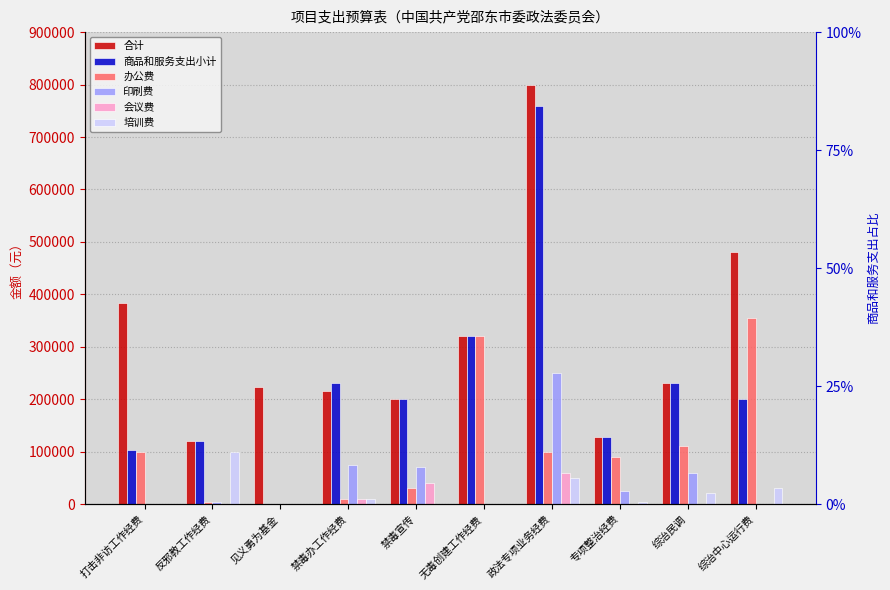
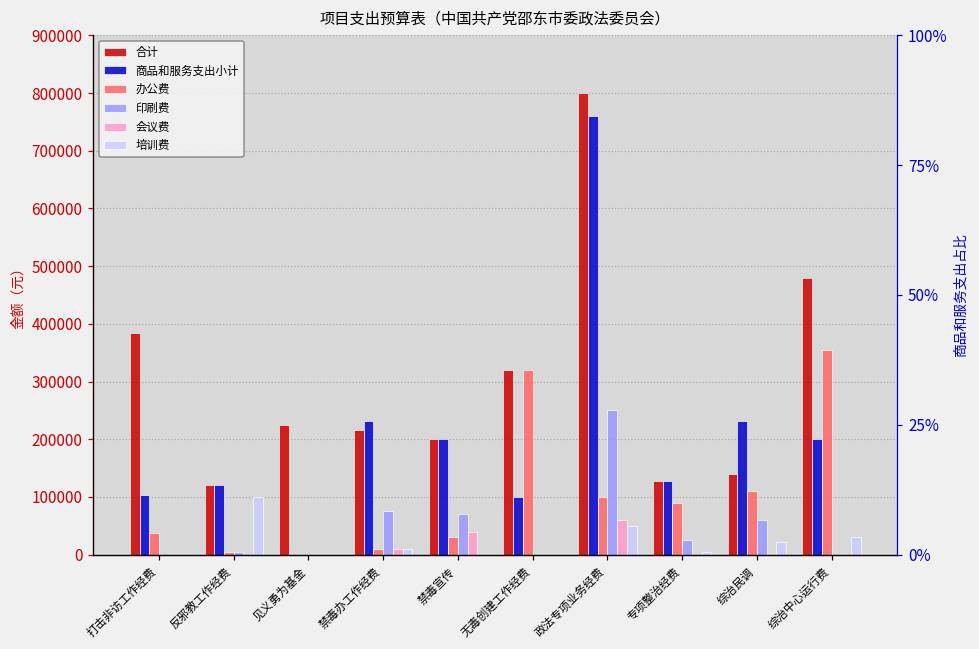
  {
    "合计": {
      "打击非访工作经费": 380000,
      "反邪教工作经费": 120000,
      "见义勇为基金": 220000,
      "禁毒办工作经费": 220000,
      "禁毒宣传": 200000,
      "无毒创建工作经费": 320000,
      "政法专项业务经费": 800000,
      "专项整治经费": 130000,
-     "综治民调": 230000,
+     "综治民调": 140000,
      "综治中心运行费": 480000
    },
    "商品和服务支出小计": {
      "打击非访工作经费": 100000,
      "反邪教工作经费": 120000,
      "见义勇为基金": 0,
      "禁毒办工作经费": 230000,
      "禁毒宣传": 200000,
-     "无毒创建工作经费": 320000,
+     "无毒创建工作经费": 100000,
      "政法专项业务经费": 760000,
      "专项整治经费": 130000,
      "综治民调": 230000,
      "综治中心运行费": 200000
    },
    "办公费": {
-     "打击非访工作经费": 100000,
+     "打击非访工作经费": 40000,
      "反邪教工作经费": 10000,
      "见义勇为基金": 0,
      "禁毒办工作经费": 10000,
      "禁毒宣传": 30000,
      "无毒创建工作经费": 320000,
      "政法专项业务经费": 100000,
      "专项整治经费": 90000,
      "综治民调": 110000,
      "综治中心运行费": 350000
    },
    "印刷费": {
      "打击非访工作经费": 0,
      "反邪教工作经费": 10000,
      "见义勇为基金": 0,
      "禁毒办工作经费": 80000,
      "禁毒宣传": 70000,
      "无毒创建工作经费": 0,
      "政法专项业务经费": 250000,
      "专项整治经费": 30000,
      "综治民调": 60000,
      "综治中心运行费": 0
    },
    "会议费": {
      "打击非访工作经费": 0,
      "反邪教工作经费": 0,
      "见义勇为基金": 0,
      "禁毒办工作经费": 10000,
      "禁毒宣传": 40000,
      "无毒创建工作经费": 0,
      "政法专项业务经费": 60000,
      "专项整治经费": 0,
      "综治民调": 0,
      "综治中心运行费": 0
    },
    "培训费": {
      "打击非访工作经费": 0,
      "反邪教工作经费": 100000,
      "见义勇为基金": 0,
      "禁毒办工作经费": 10000,
      "禁毒宣传": 0,
      "无毒创建工作经费": 0,
      "政法专项业务经费": 50000,
      "专项整治经费": 10000,
      "综治民调": 20000,
      "综治中心运行费": 30000
    }
  }
